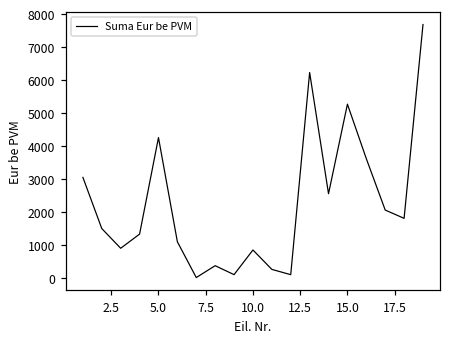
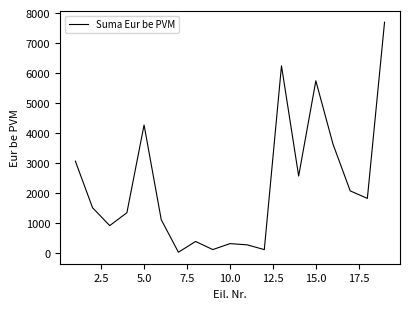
  {
    "5.0": 4300,
-   "10.0": 900,
-   "15.0": 5300
+   "10.0": 300,
+   "15.0": 5700
  }
